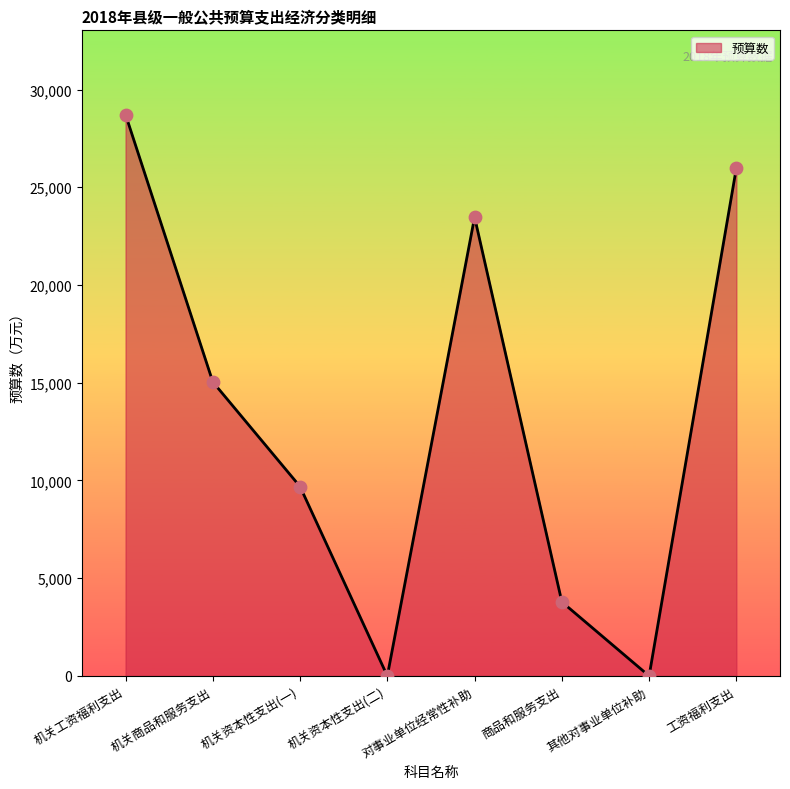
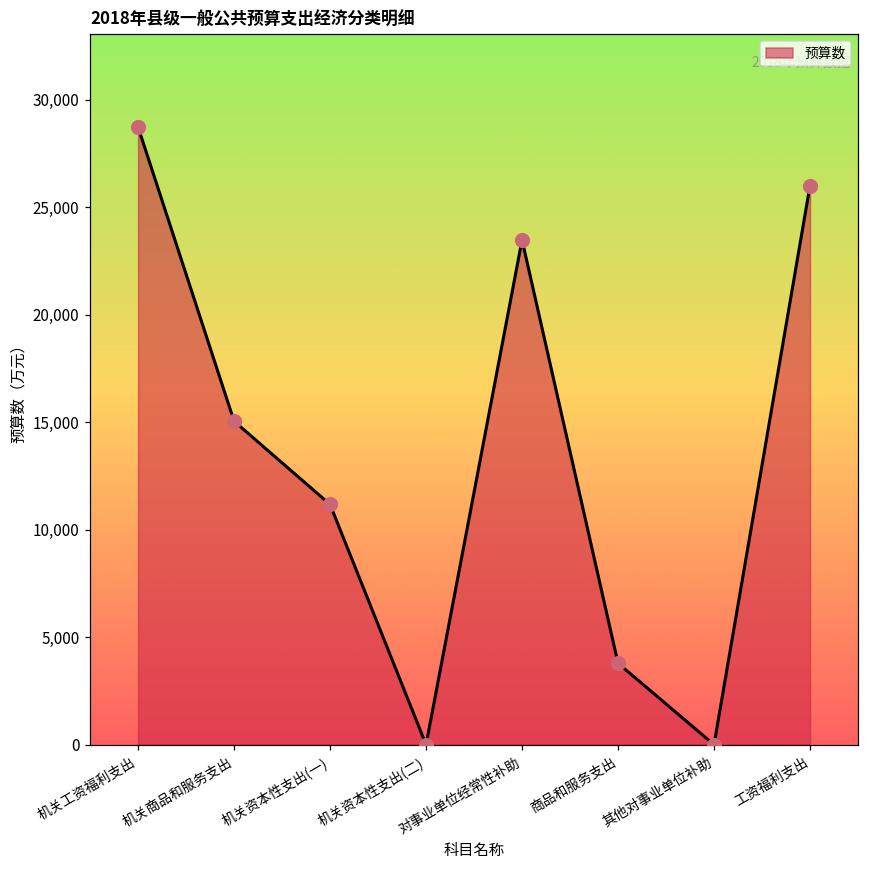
  {
    "机关工资福利支出": "28,700",
    "机关商品和服务支出": "15,000",
-   "机关资本性支出(一)": "9,700",
+   "机关资本性支出(一)": "11,200",
    "机关资本性支出(二)": "0",
    "对事业单位经常性补助": "23,500",
    "商品和服务支出": "3,800",
    "其他对事业单位补助": "0",
    "工资福利支出": "26,000"
  }
